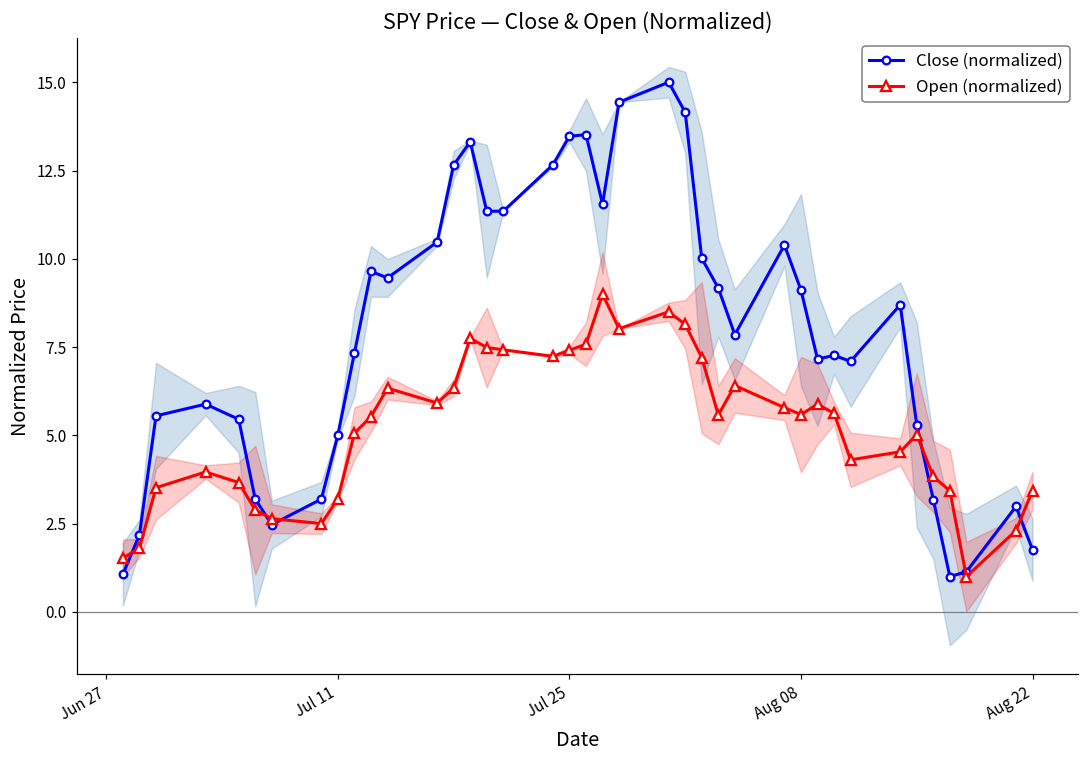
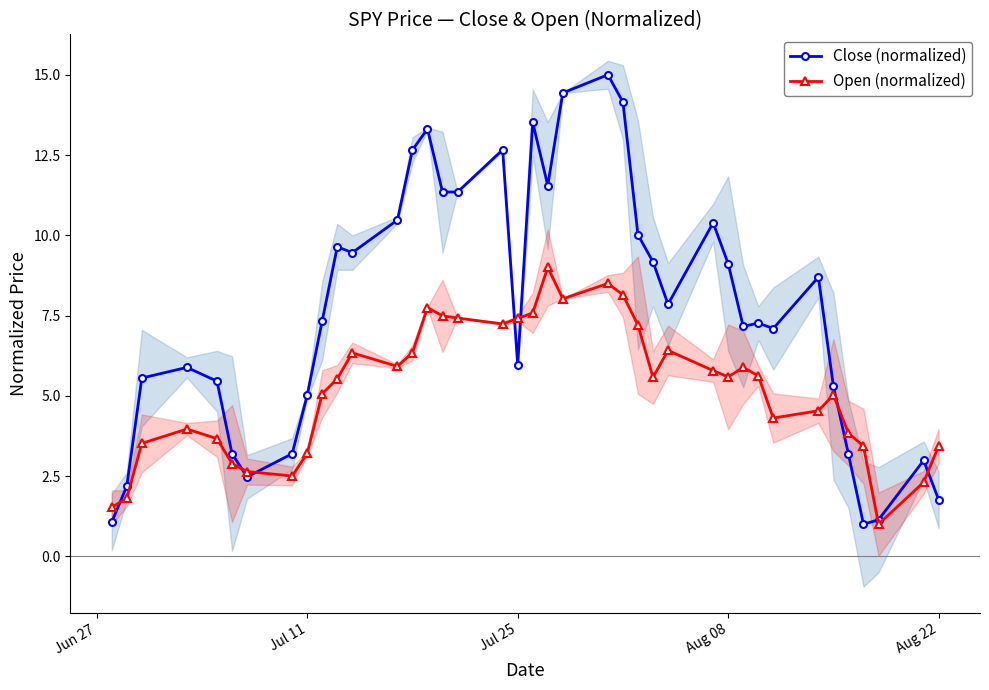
  {
    "Close (normalized)": {
      "Jul 11": 5.0,
-     "Jul 25": 13.5,
+     "Jul 25": 6.0,
      "Aug 08": 9.1,
      "Aug 22": 1.8
    }
  }
